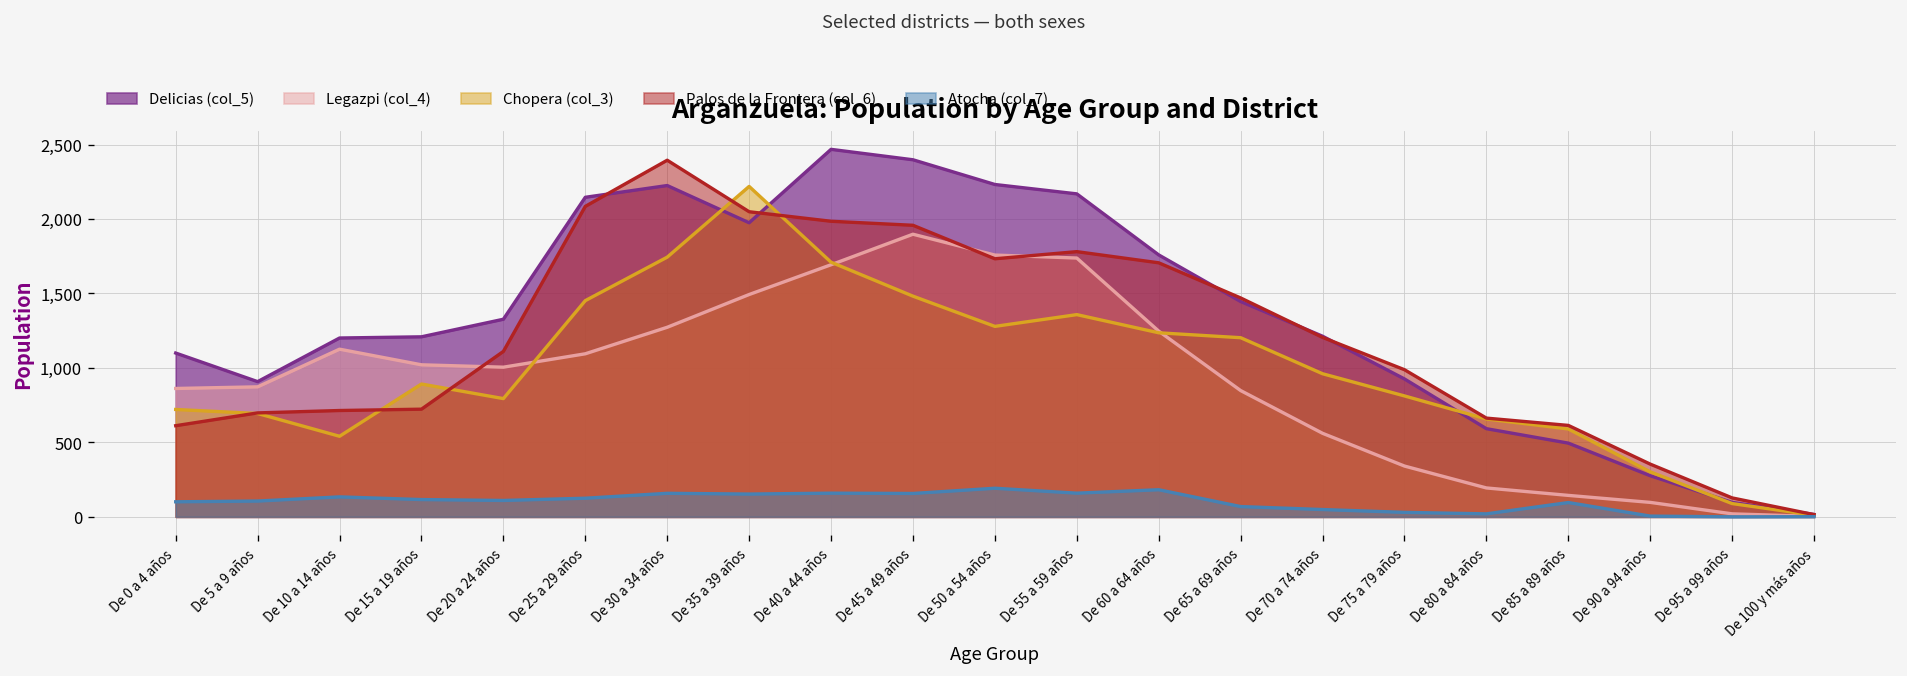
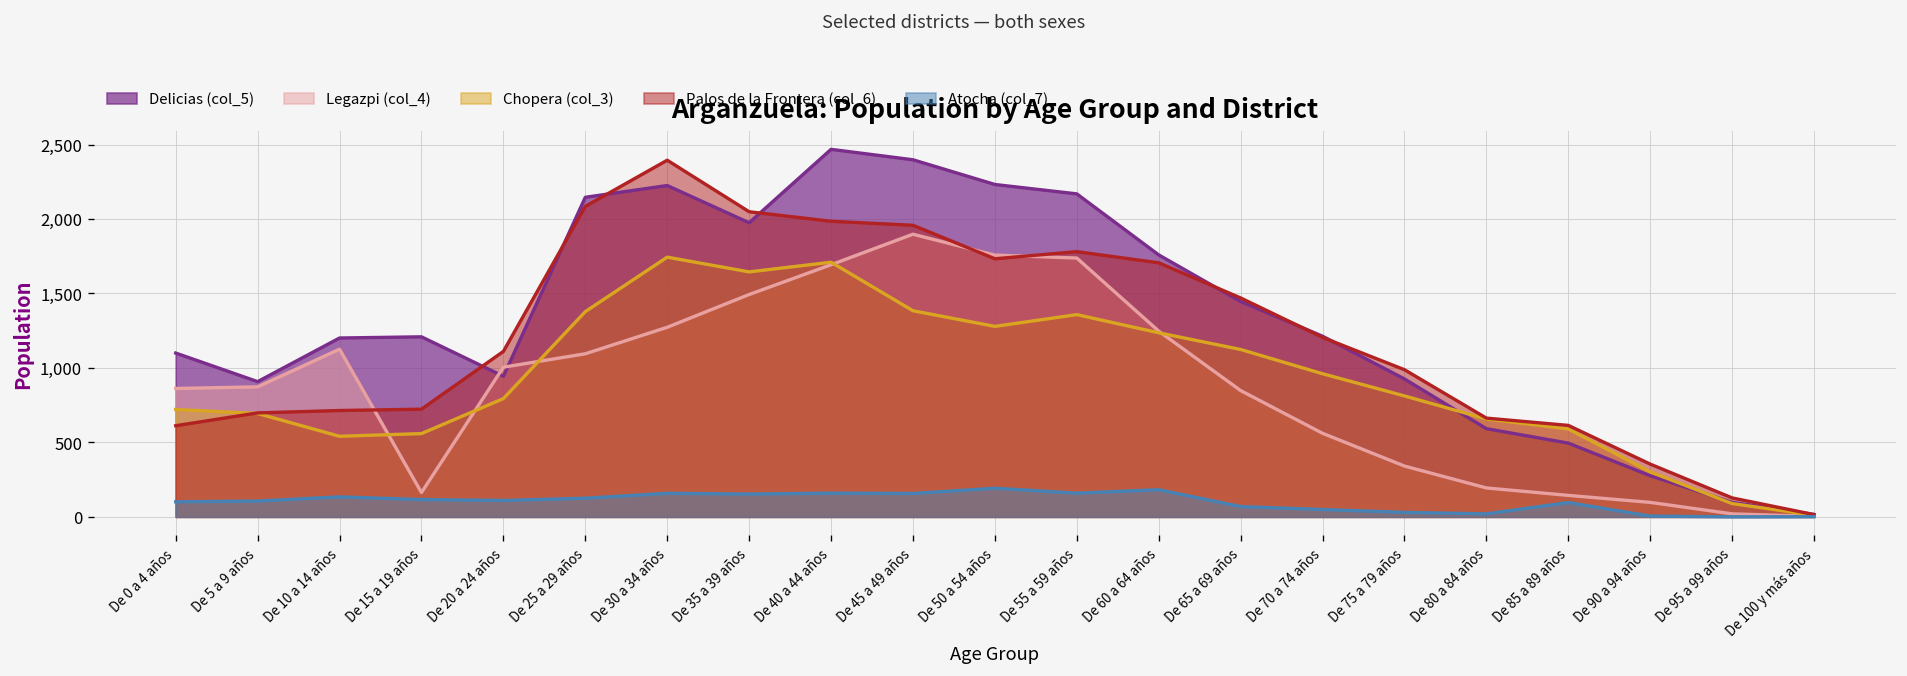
  {
    "Delicias (col_5)": {
      "De 0 a 4 años": "1,100",
      "De 5 a 9 años": "910",
      "De 10 a 14 años": "1,200",
      "De 15 a 19 años": "1,210",
-     "De 20 a 24 años": "1,330",
+     "De 20 a 24 años": "940",
      "De 25 a 29 años": "2,150",
      "De 30 a 34 años": "2,230",
      "De 35 a 39 años": "1,980",
      "De 40 a 44 años": "2,470",
      "De 45 a 49 años": "2,400",
      "De 50 a 54 años": "2,230",
      "De 55 a 59 años": "2,170",
      "De 60 a 64 años": "1,760",
      "De 65 a 69 años": "1,450",
      "De 75 a 79 años": "930",
      "De 80 a 84 años": "590",
      "De 85 a 89 años": "500",
      "De 90 a 94 años": "280"
    },
    "Legazpi (col_4)": {
      "De 0 a 4 años": "860",
      "De 5 a 9 años": "870",
      "De 10 a 14 años": "1,130",
-     "De 15 a 19 años": "1,020",
+     "De 15 a 19 años": "160",
      "De 20 a 24 años": "1,010",
      "De 25 a 29 años": "1,100",
      "De 30 a 34 años": "1,270",
      "De 35 a 39 años": "1,490",
      "De 45 a 49 años": "1,900",
      "De 50 a 54 años": "1,760",
      "De 55 a 59 años": "1,740",
      "De 65 a 69 años": "850",
      "De 70 a 74 años": "560",
      "De 75 a 79 años": "340",
      "De 80 a 84 años": "190",
      "De 85 a 89 años": "140",
      "De 90 a 94 años": "100"
    },
    "Chopera (col_3)": {
      "De 0 a 4 años": "720",
      "De 10 a 14 años": "540",
-     "De 15 a 19 años": "890",
+     "De 15 a 19 años": "560",
      "De 20 a 24 años": "790",
-     "De 25 a 29 años": "1,450",
+     "De 25 a 29 años": "1,380",
      "De 30 a 34 años": "1,740",
-     "De 35 a 39 años": "2,220",
-     "De 45 a 49 años": "1,480",
+     "De 35 a 39 años": "1,650",
+     "De 45 a 49 años": "1,380",
      "De 50 a 54 años": "1,280",
      "De 55 a 59 años": "1,360",
-     "De 65 a 69 años": "1,200",
+     "De 65 a 69 años": "1,120",
      "De 70 a 74 años": "960",
      "De 75 a 79 años": "810",
      "De 85 a 89 años": "590",
      "De 90 a 94 años": "300"
    },
    "Palos de la Frontera (col_6)": {
      "De 0 a 4 años": "610",
      "De 10 a 14 años": "710",
      "De 15 a 19 años": "720",
      "De 20 a 24 años": "1,110",
      "De 25 a 29 años": "2,090",
      "De 30 a 34 años": "2,400",
      "De 35 a 39 años": "2,050",
      "De 40 a 44 años": "1,990",
      "De 45 a 49 años": "1,960",
      "De 50 a 54 años": "1,730",
      "De 55 a 59 años": "1,780",
      "De 60 a 64 años": "1,710",
      "De 65 a 69 años": "1,470",
      "De 75 a 79 años": "990",
      "De 85 a 89 años": "610",
      "De 90 a 94 años": "350",
      "De 95 a 99 años": "130"
    },
    "Atocha (col_7)": {
      "De 0 a 4 años": "100",
      "De 5 a 9 años": "110",
      "De 10 a 14 años": "130",
      "De 15 a 19 años": "120",
      "De 20 a 24 años": "110",
      "De 25 a 29 años": "130",
      "De 30 a 34 años": "160",
      "De 35 a 39 años": "150",
      "De 40 a 44 años": "160",
      "De 45 a 49 años": "160",
      "De 50 a 54 años": "190",
      "De 55 a 59 años": "160",
      "De 60 a 64 años": "180",
      "De 65 a 69 años": "70",
      "De 70 a 74 años": "50",
      "De 75 a 79 años": "30",
      "De 80 a 84 años": "20",
      "De 85 a 89 años": "100",
      "De 90 a 94 años": "10"
    }
  }
